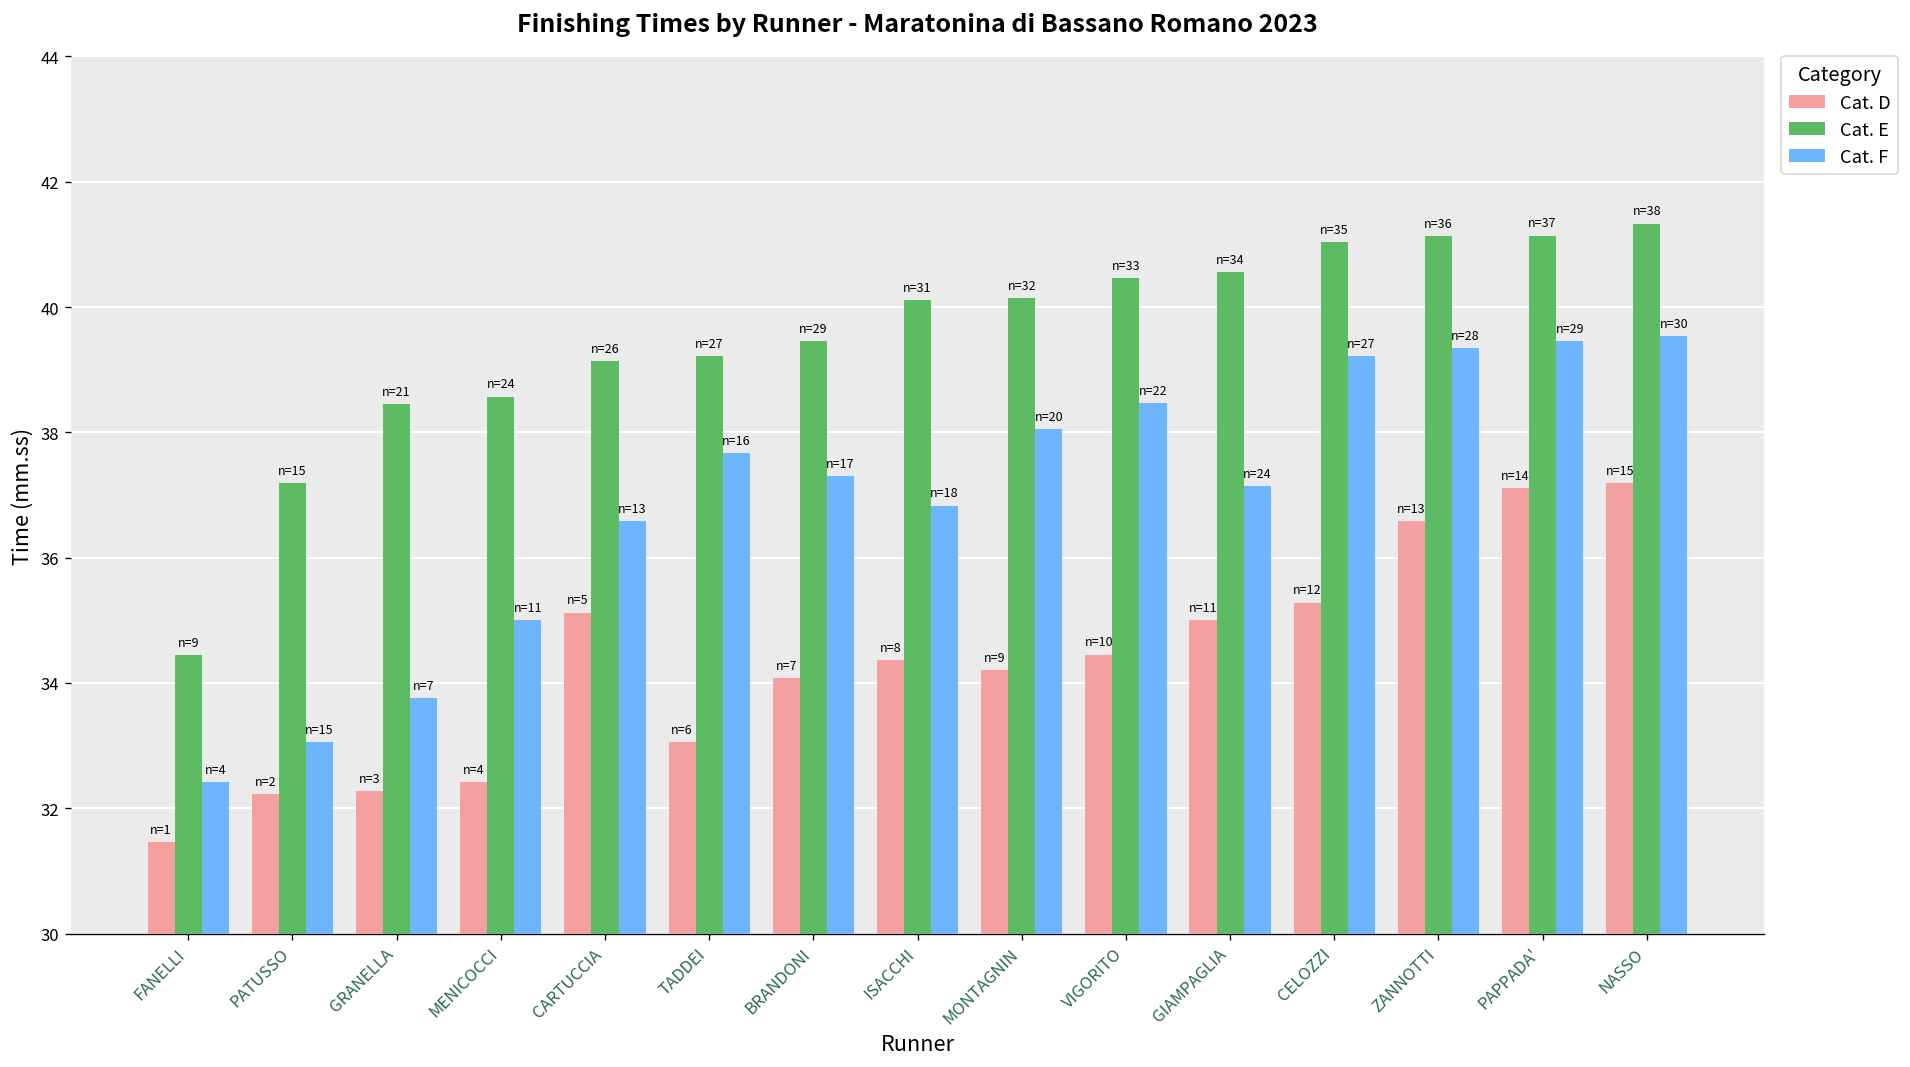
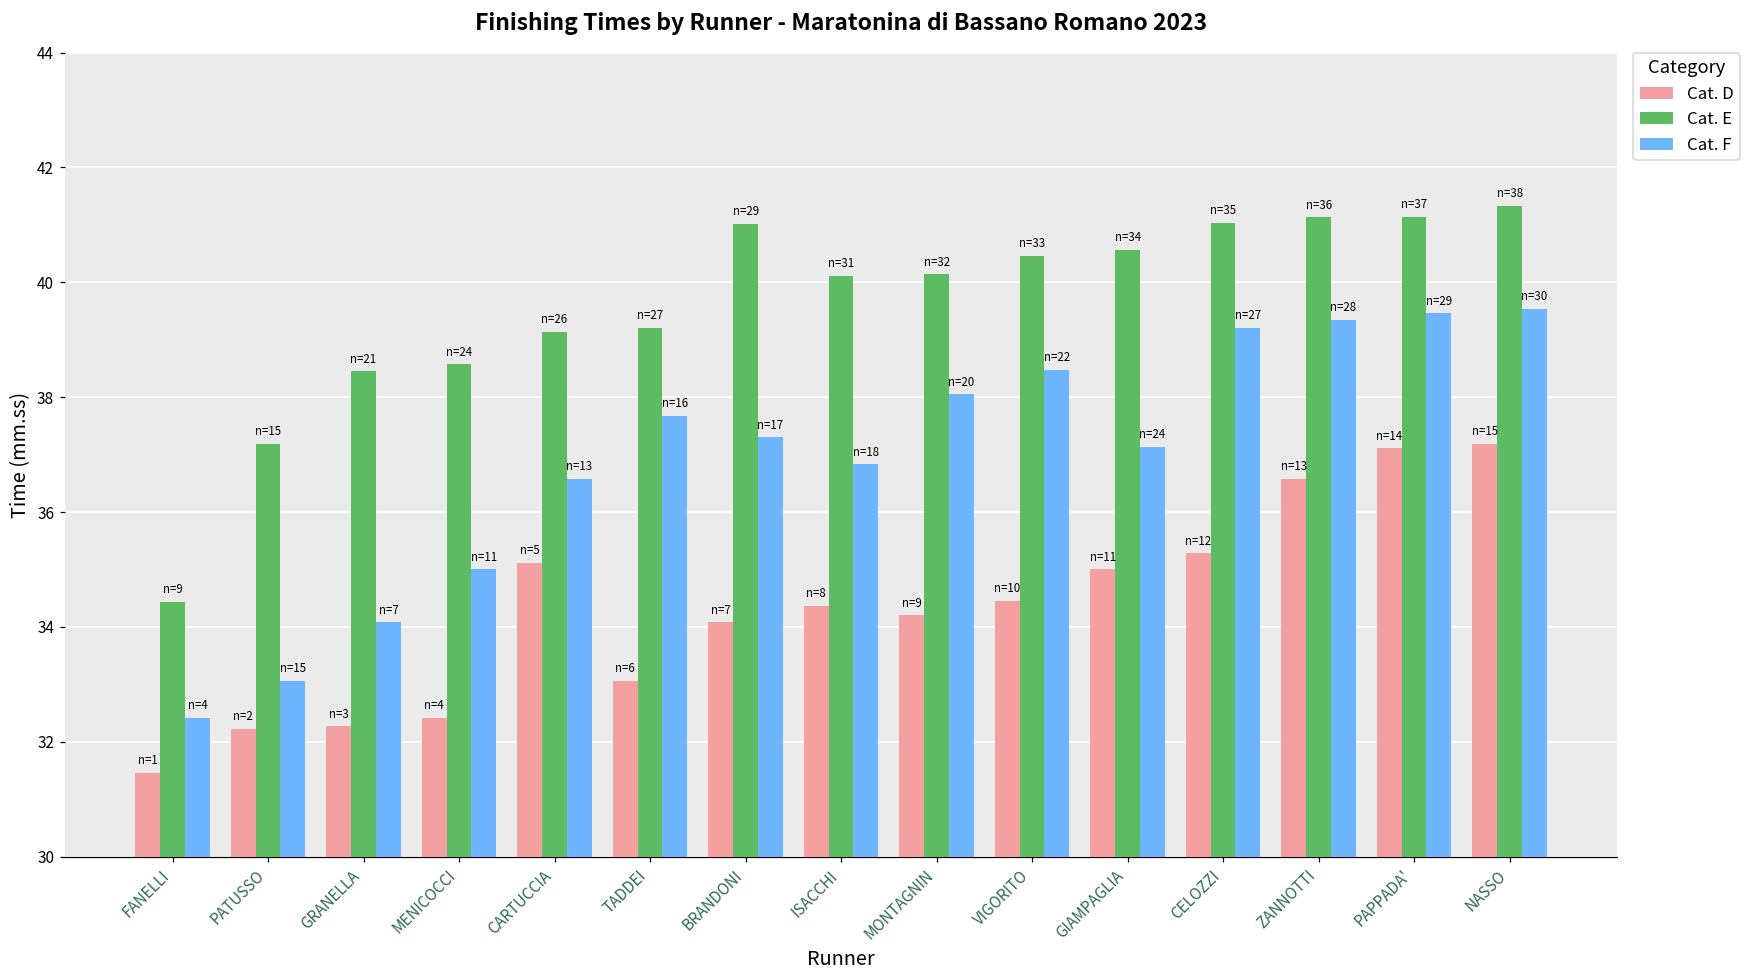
  {
    "Cat. E": {
-     "BRANDONI": 39.5
+     "BRANDONI": 41.0
    },
    "Cat. F": {
-     "GRANELLA": 33.8
+     "GRANELLA": 34.1
    }
  }
